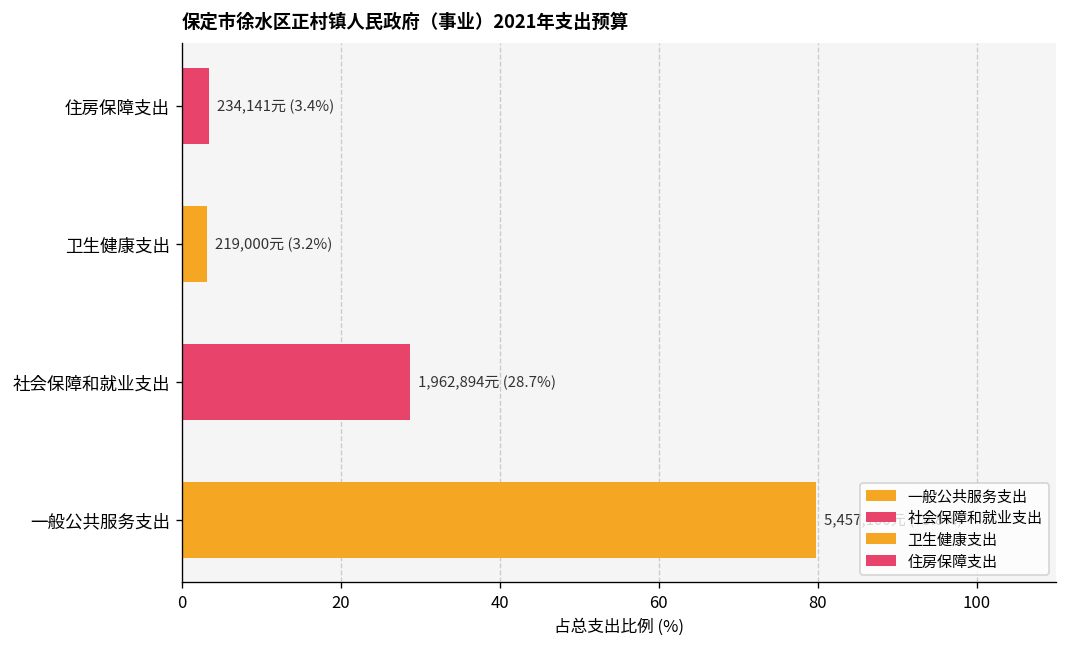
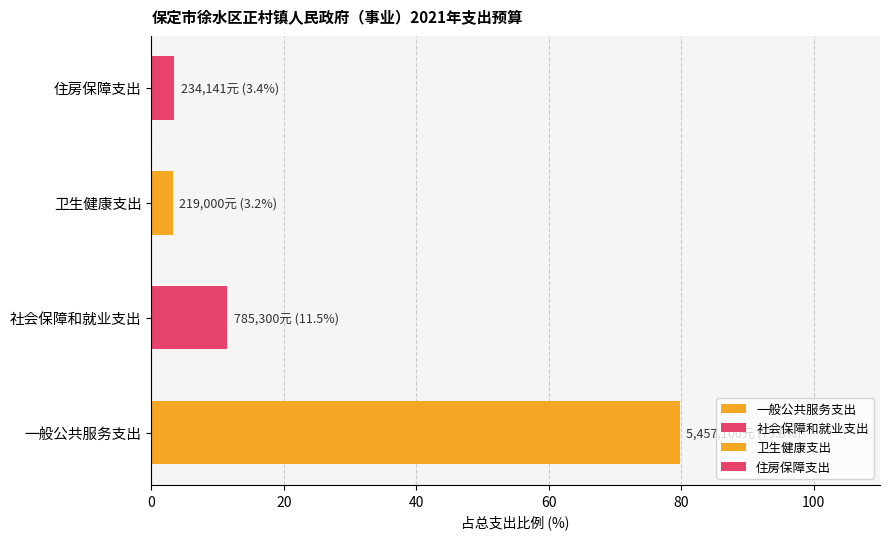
  {
    "住房保障支出": "(3.4%)",
    "卫生健康支出": "(3.2%)",
-   "社会保障和就业支出": "1,962,894元 (28.7%)"
+   "社会保障和就业支出": "785,300元 (11.5%)"
  }
